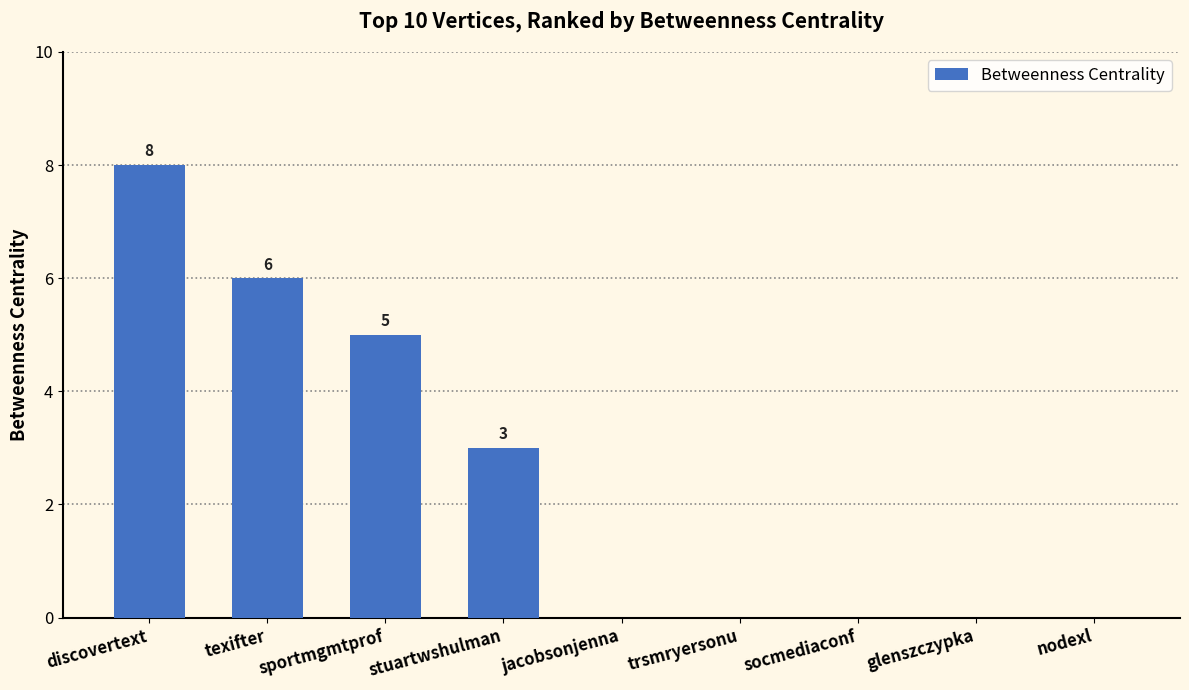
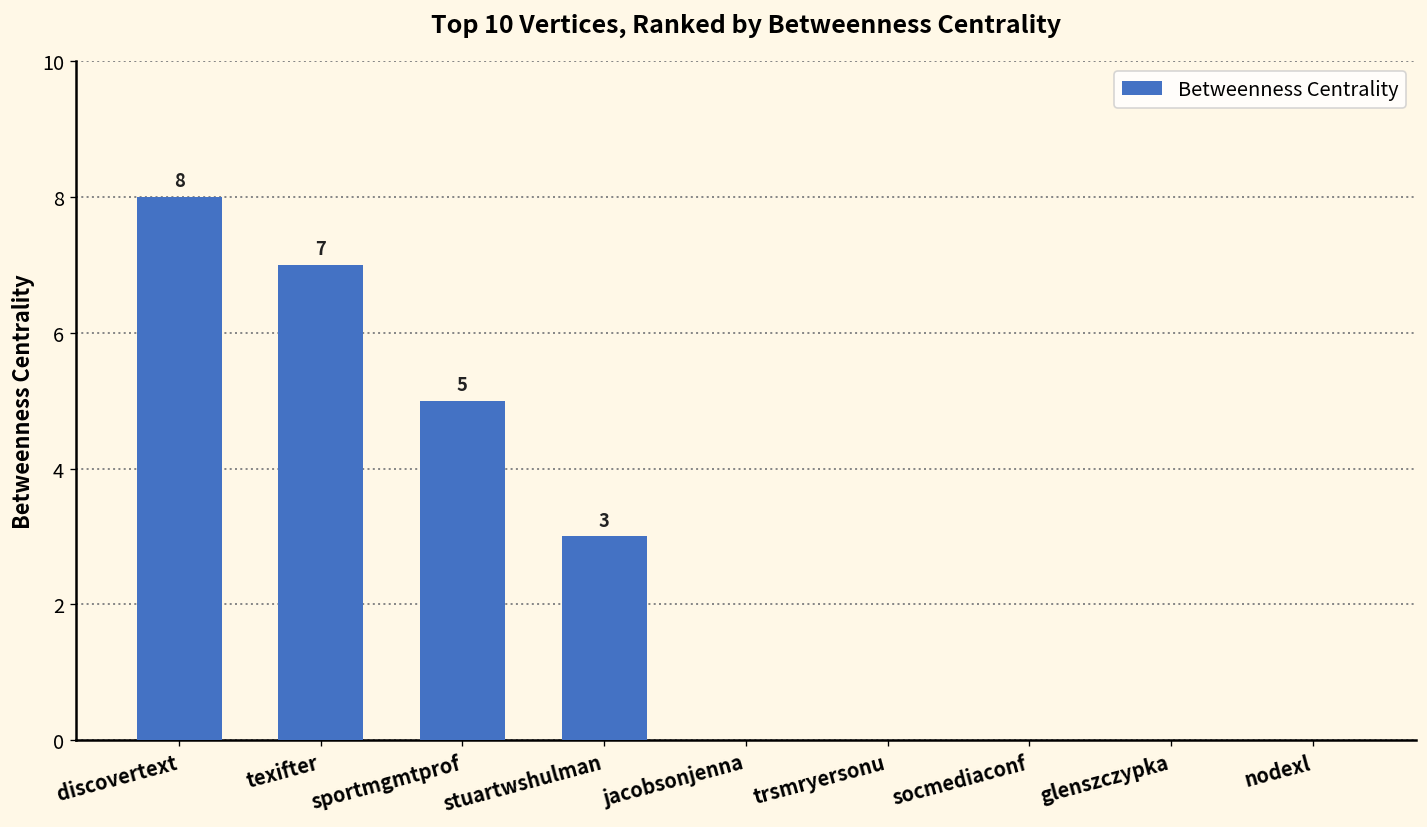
  {
    "discovertext": 8,
-   "texifter": 6,
+   "texifter": 7,
    "sportmgmtprof": 5,
    "stuartwshulman": 3
  }
